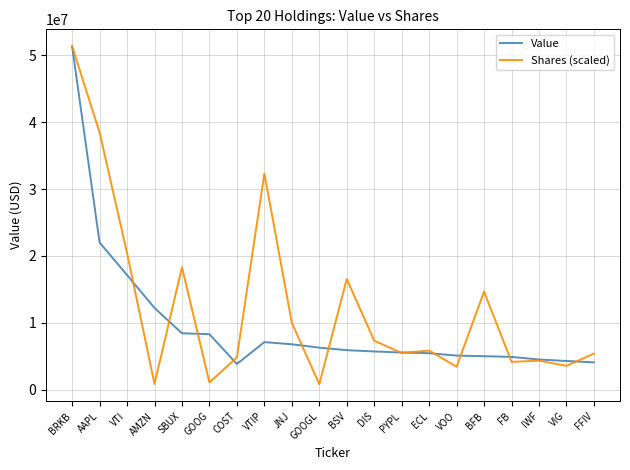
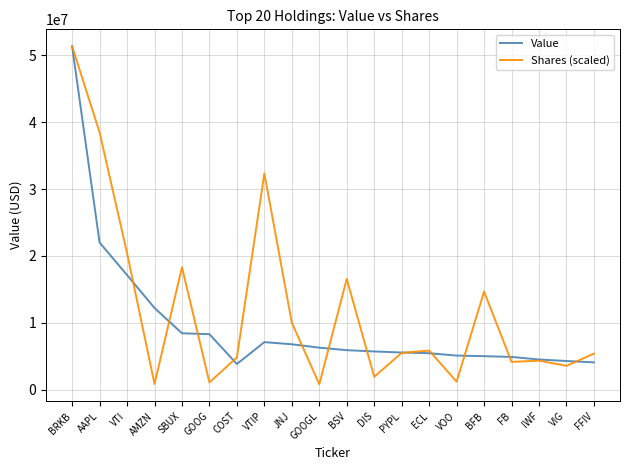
  {
    "Value": {
      "AAPL": 22000000,
      "VTI": 17000000,
      "AMZN": 12000000,
      "SBUX": 8000000,
      "GOOG": 8000000,
      "COST": 4000000,
      "VTIP": 7000000,
      "JNJ": 7000000,
      "GOOGL": 6000000,
      "BSV": 6000000,
      "DIS": 6000000,
      "ECL": 5000000,
      "VOO": 5000000,
      "BFB": 5000000,
      "FB": 5000000,
      "VIG": 4000000,
      "FFIV": 4000000
    },
    "Shares (scaled)": {
      "AAPL": 38000000,
      "VTI": 20000000,
      "AMZN": 1000000,
      "SBUX": 18000000,
      "GOOG": 1000000,
      "COST": 5000000,
      "VTIP": 32000000,
      "JNJ": 10000000,
      "GOOGL": 1000000,
      "BSV": 17000000,
-     "DIS": 7000000,
+     "DIS": 2000000,
      "ECL": 6000000,
-     "VOO": 3000000,
+     "VOO": 1000000,
      "BFB": 15000000,
      "FB": 4000000,
      "VIG": 4000000,
      "FFIV": 5000000
    }
  }
